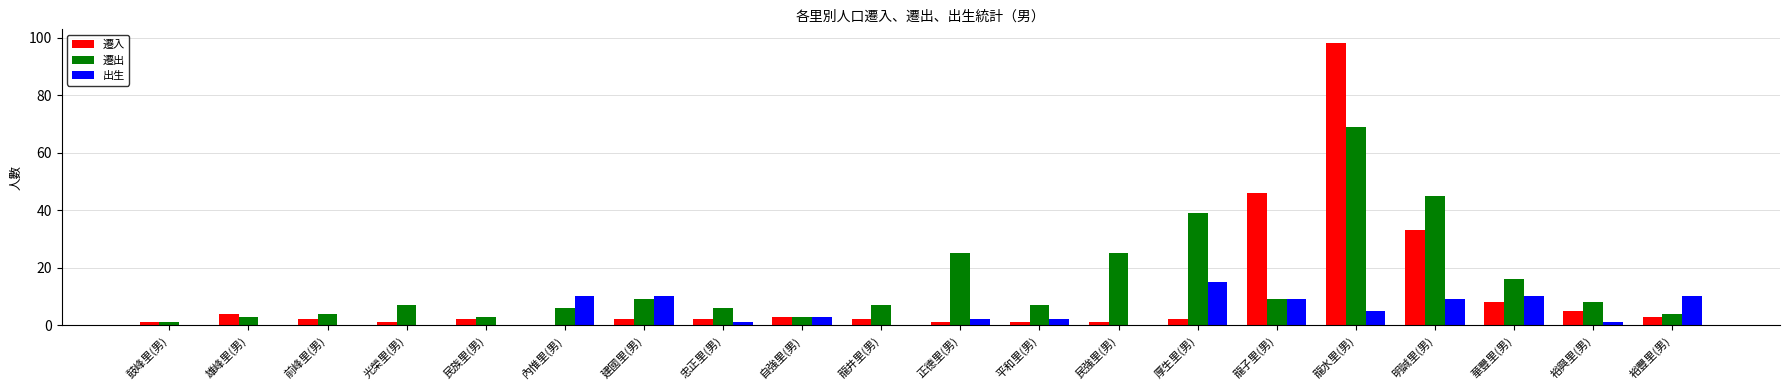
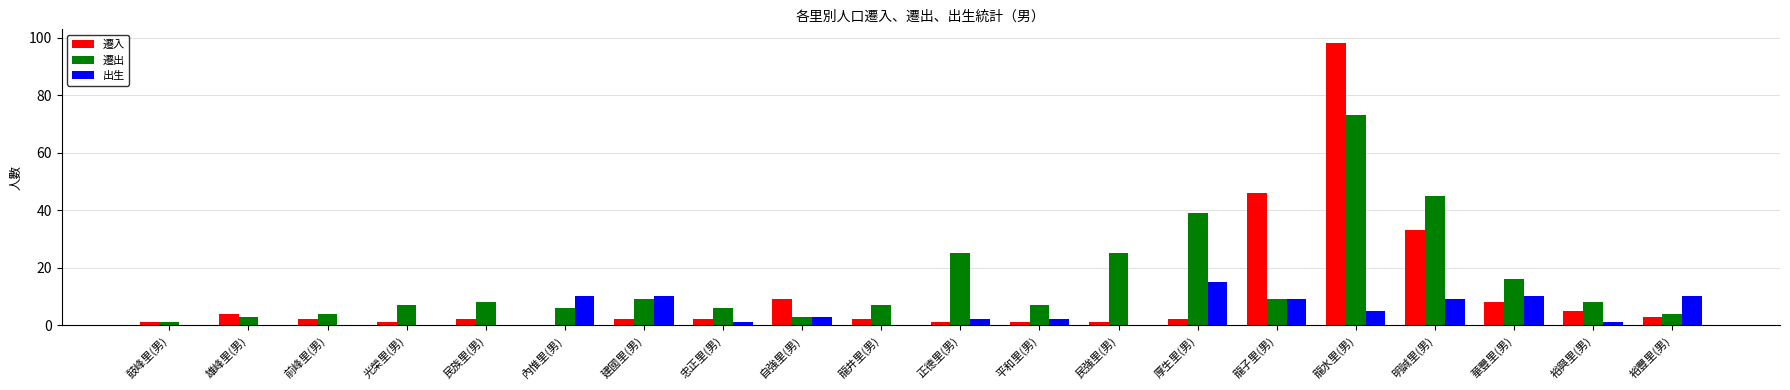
  {
    "遷入": {
      "鼓峰里(男)": 1,
      "雄峰里(男)": 4,
      "前峰里(男)": 2,
      "光榮里(男)": 1,
      "民族里(男)": 2,
      "內惟里(男)": 0,
      "建國里(男)": 2,
      "忠正里(男)": 2,
-     "自強里(男)": 3,
+     "自強里(男)": 9,
      "龍井里(男)": 2,
      "正德里(男)": 1,
      "平和里(男)": 1,
      "民強里(男)": 1,
      "厚生里(男)": 2,
      "龍子里(男)": 46,
      "龍水里(男)": 98,
      "明誠里(男)": 33,
      "華豐里(男)": 8,
      "裕興里(男)": 5,
      "裕豐里(男)": 3
    },
    "遷出": {
      "鼓峰里(男)": 1,
      "雄峰里(男)": 3,
      "前峰里(男)": 4,
      "光榮里(男)": 7,
-     "民族里(男)": 3,
+     "民族里(男)": 8,
      "內惟里(男)": 6,
      "建國里(男)": 9,
      "忠正里(男)": 6,
      "自強里(男)": 3,
      "龍井里(男)": 7,
      "正德里(男)": 25,
      "平和里(男)": 7,
      "民強里(男)": 25,
      "厚生里(男)": 39,
      "龍子里(男)": 9,
-     "龍水里(男)": 69,
+     "龍水里(男)": 73,
      "明誠里(男)": 45,
      "華豐里(男)": 16,
      "裕興里(男)": 8,
      "裕豐里(男)": 4
    },
    "出生": {
      "鼓峰里(男)": 0,
      "雄峰里(男)": 0,
      "前峰里(男)": 0,
      "光榮里(男)": 0,
      "民族里(男)": 0,
      "內惟里(男)": 10,
      "建國里(男)": 10,
      "忠正里(男)": 1,
      "自強里(男)": 3,
      "龍井里(男)": 0,
      "正德里(男)": 2,
      "平和里(男)": 2,
      "民強里(男)": 0,
      "厚生里(男)": 15,
      "龍子里(男)": 9,
      "龍水里(男)": 5,
      "明誠里(男)": 9,
      "華豐里(男)": 10,
      "裕興里(男)": 1,
      "裕豐里(男)": 10
    }
  }
